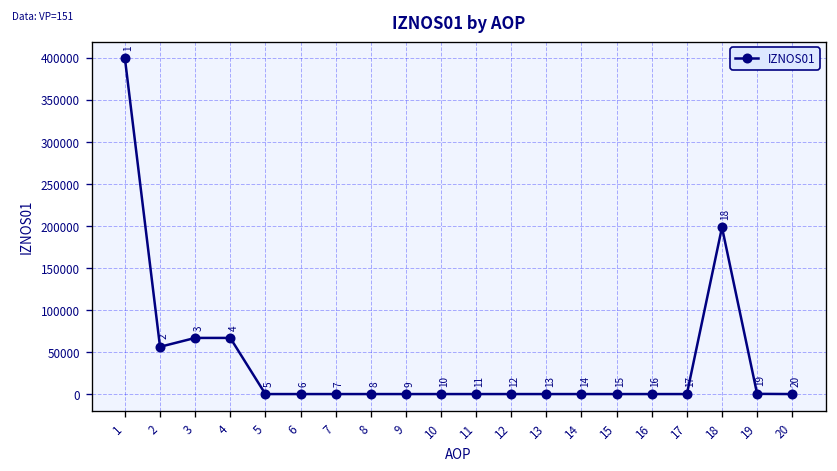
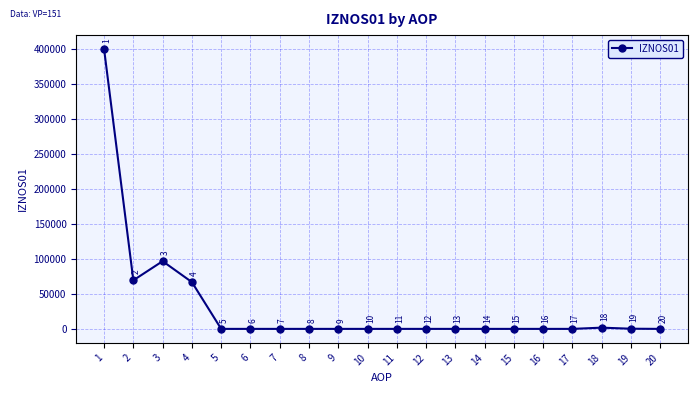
  {
-   "2": 60000,
-   "3": 70000,
-   "18": 200000
+   "2": 70000,
+   "3": 100000,
+   "18": 0
  }
